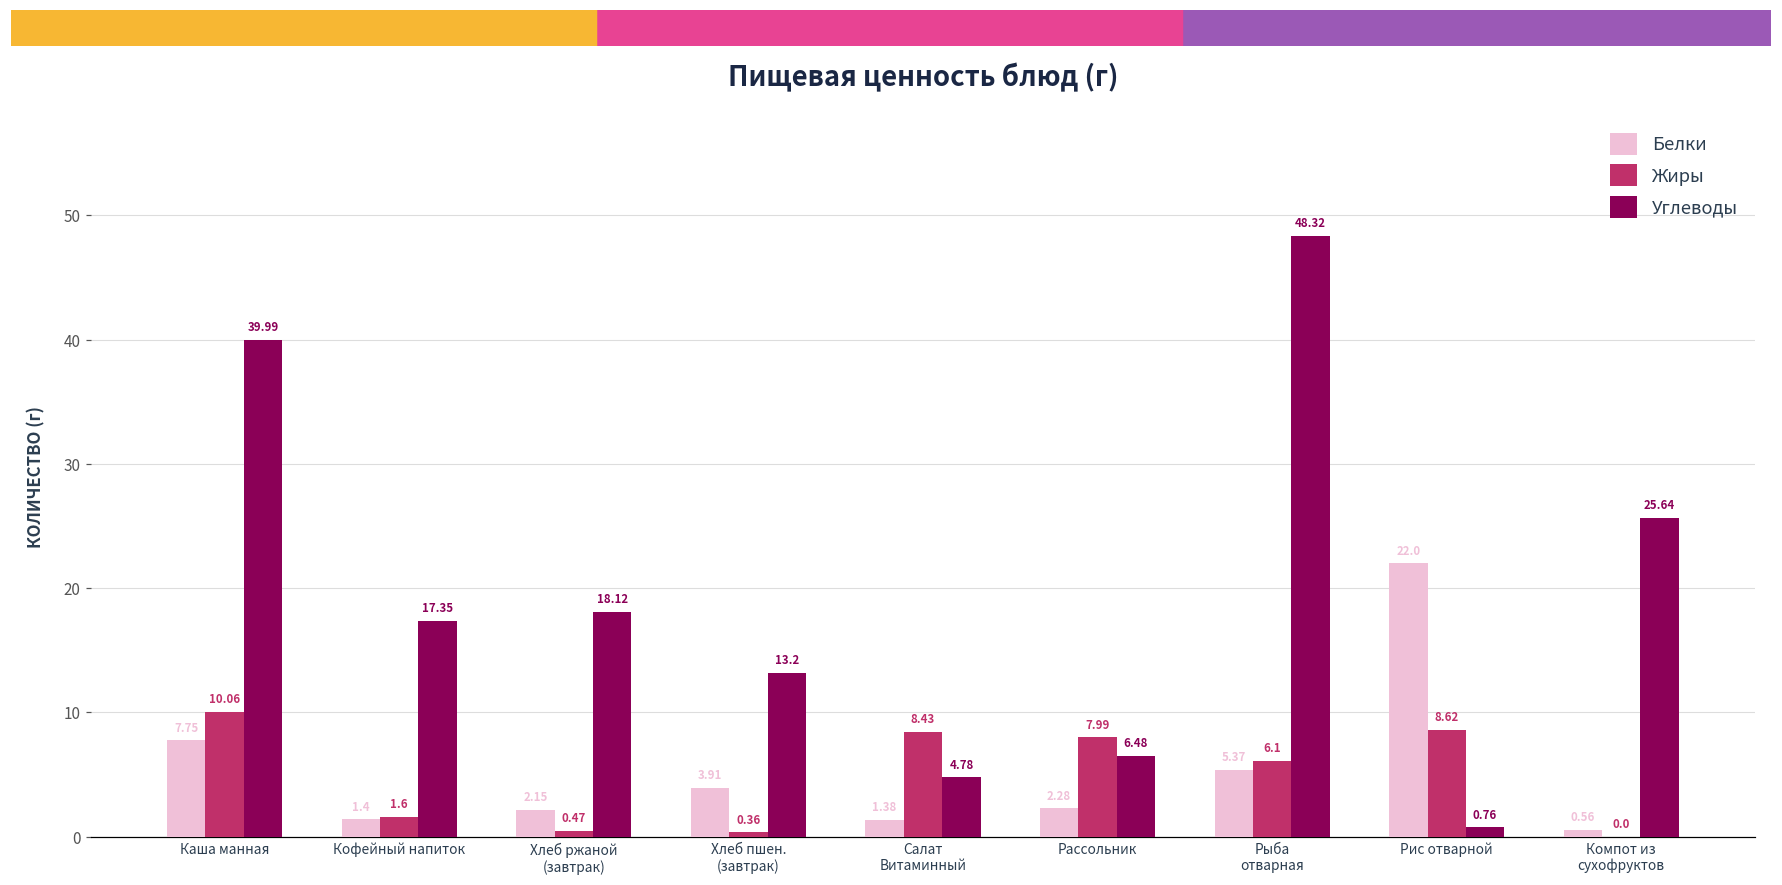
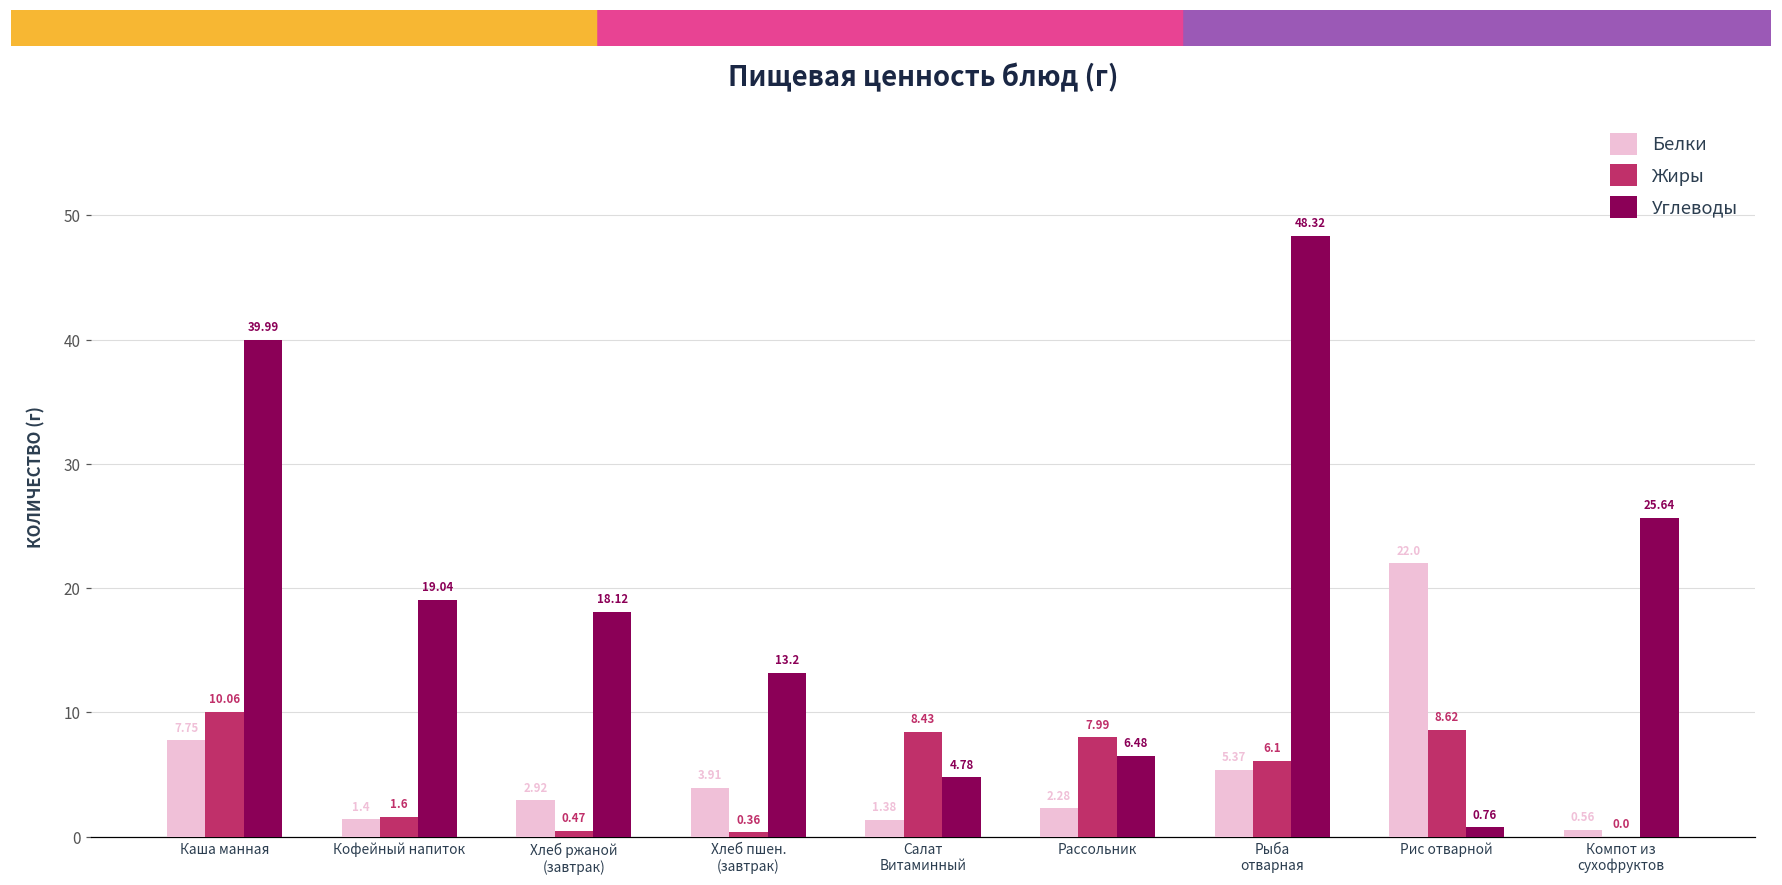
  {
    "Белки": {
      "Каша манная": 7.75,
      "Кофейный напиток": 1.4,
-     "Хлеб ржаной (завтрак)": 2.15,
+     "Хлеб ржаной (завтрак)": 2.92,
      "Хлеб пшен. (завтрак)": 3.91,
      "Салат Витаминный": 1.38,
      "Рассольник": 2.28,
      "Рыба отварная": 5.37,
      "Рис отварной": 22.0,
      "Компот из сухофруктов": 0.56
    },
    "Жиры": {
      "Каша манная": 10.06,
      "Кофейный напиток": 1.6,
      "Хлеб ржаной (завтрак)": 0.47,
      "Хлеб пшен. (завтрак)": 0.36,
      "Салат Витаминный": 8.43,
      "Рассольник": 7.99,
      "Рыба отварная": 6.1,
      "Рис отварной": 8.62,
      "Компот из сухофруктов": 0.0
    },
    "Углеводы": {
      "Каша манная": 39.99,
-     "Кофейный напиток": 17.35,
+     "Кофейный напиток": 19.04,
      "Хлеб ржаной (завтрак)": 18.12,
      "Хлеб пшен. (завтрак)": 13.2,
      "Салат Витаминный": 4.78,
      "Рассольник": 6.48,
      "Рыба отварная": 48.32,
      "Рис отварной": 0.76,
      "Компот из сухофруктов": 25.64
    }
  }
